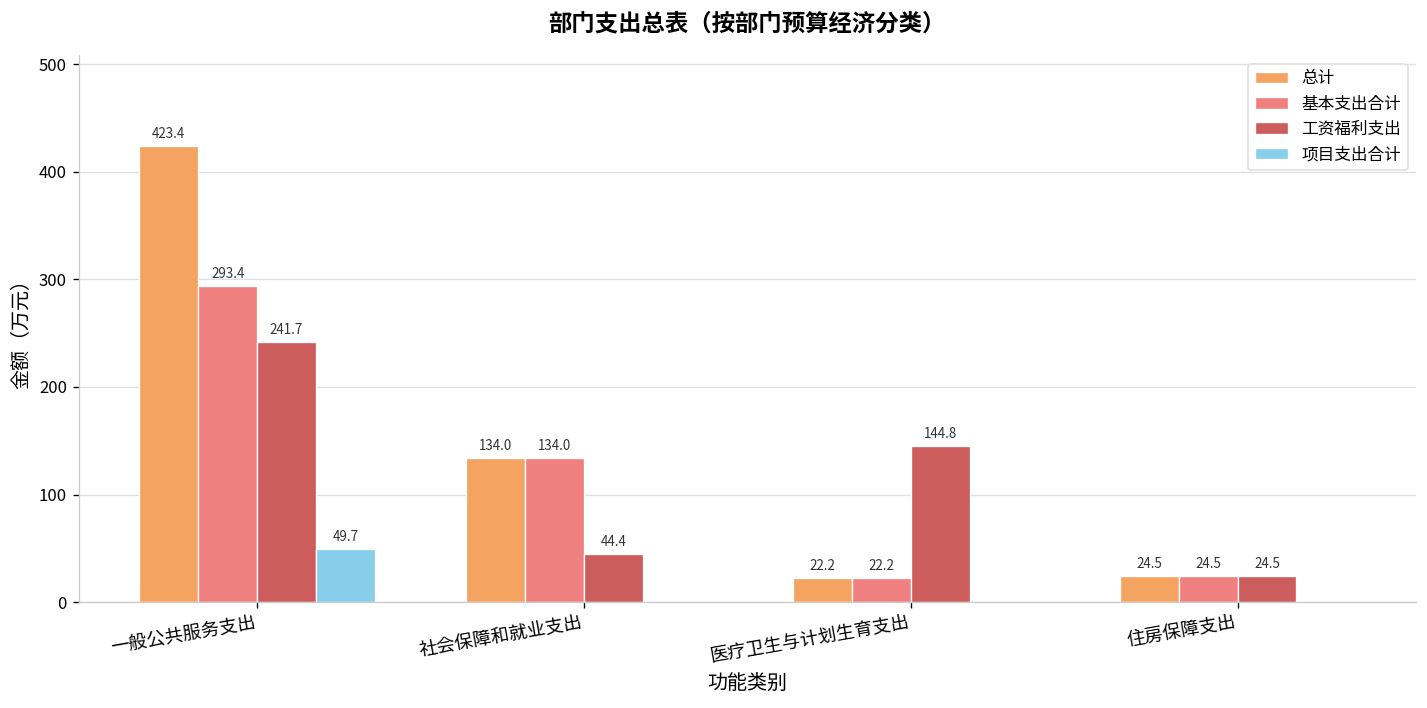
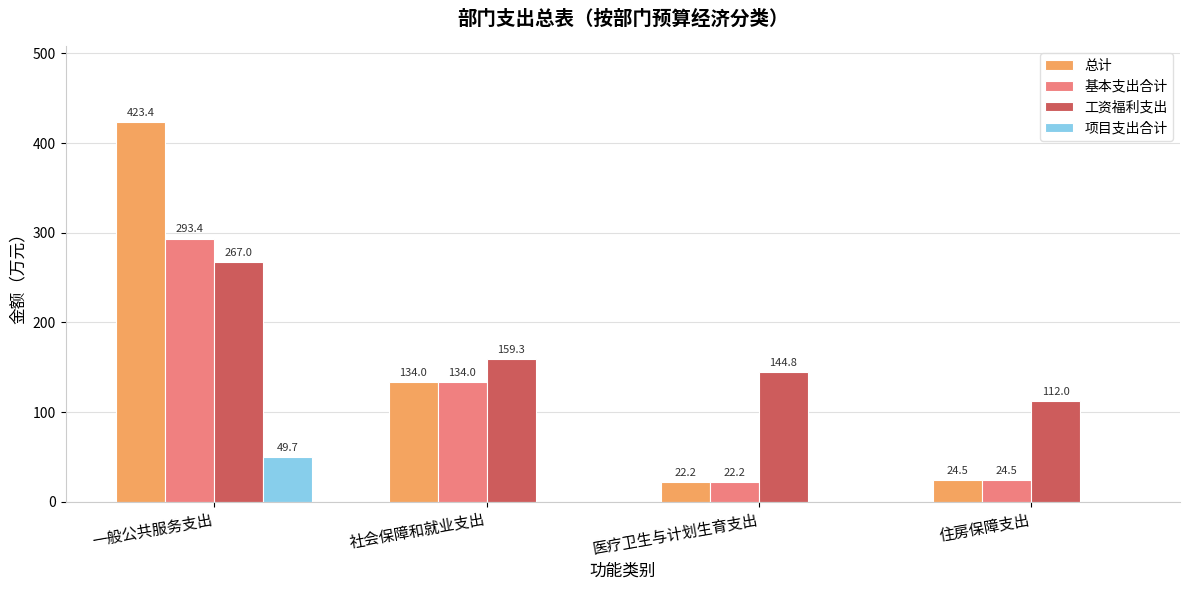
  {
    "工资福利支出": {
-     "一般公共服务支出": 241.7,
-     "社会保障和就业支出": 44.4,
+     "一般公共服务支出": 267.0,
+     "社会保障和就业支出": 159.3,
      "医疗卫生与计划生育支出": 144.8,
-     "住房保障支出": 24.5
+     "住房保障支出": 112.0
    },
    "项目支出合计": {
      "一般公共服务支出": 49.7
    }
  }
